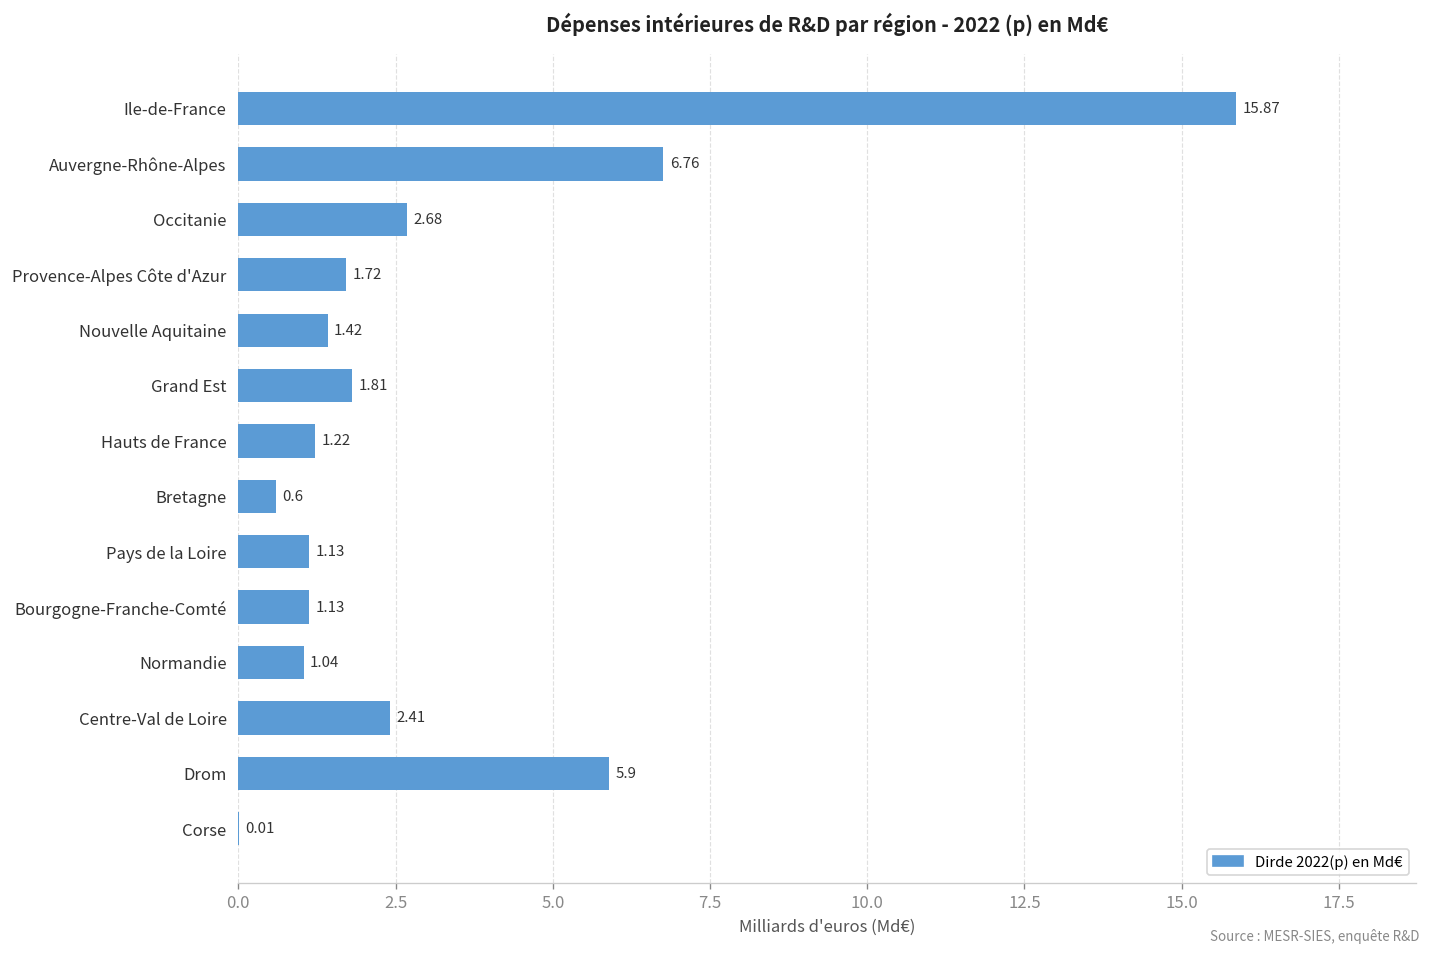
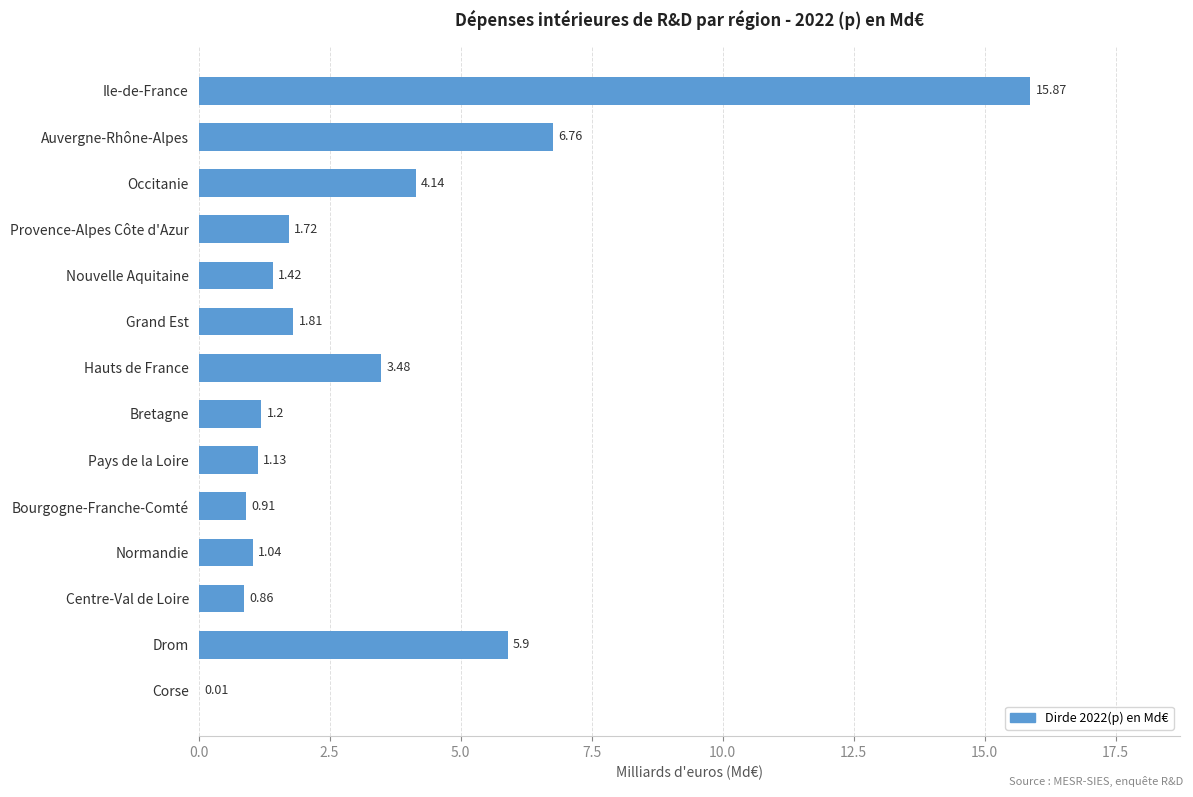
  {
    "Ile-de-France": 15.87,
    "Auvergne-Rhône-Alpes": 6.76,
-   "Occitanie": 2.68,
+   "Occitanie": 4.14,
    "Provence-Alpes Côte d'Azur": 1.72,
    "Nouvelle Aquitaine": 1.42,
    "Grand Est": 1.81,
-   "Hauts de France": 1.22,
-   "Bretagne": 0.6,
+   "Hauts de France": 3.48,
+   "Bretagne": 1.2,
    "Pays de la Loire": 1.13,
-   "Bourgogne-Franche-Comté": 1.13,
+   "Bourgogne-Franche-Comté": 0.91,
    "Normandie": 1.04,
-   "Centre-Val de Loire": 2.41,
+   "Centre-Val de Loire": 0.86,
    "Drom": 5.9,
    "Corse": 0.01
  }
